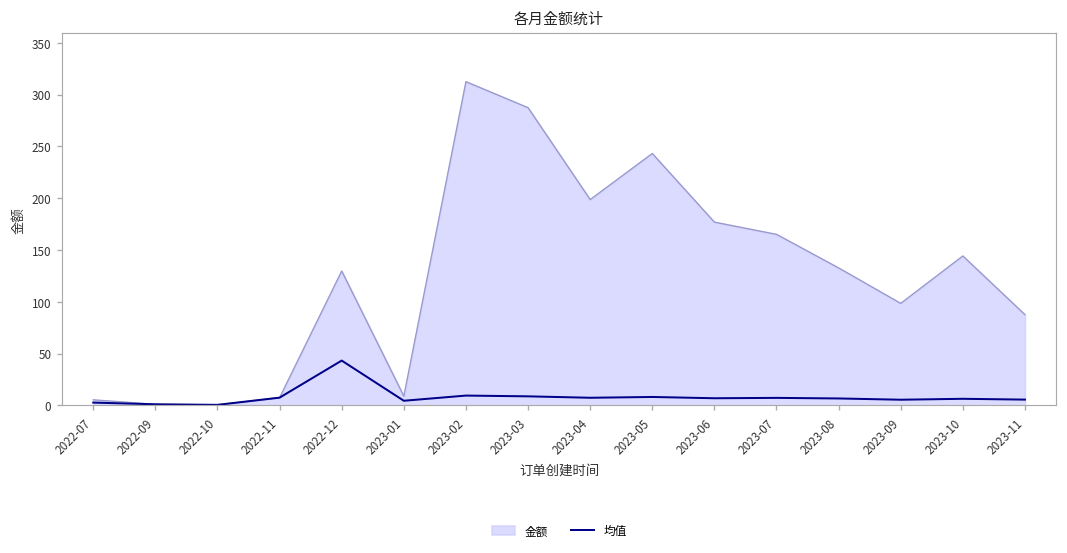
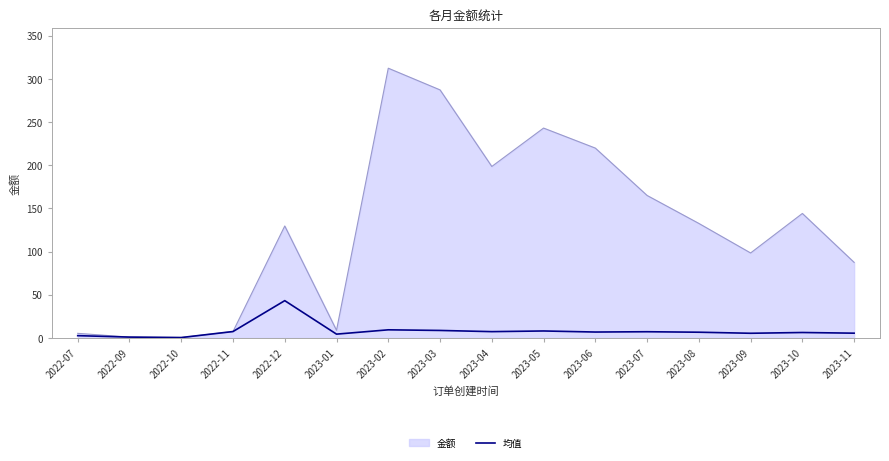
  {
    "金额": {
      "2022-12": 130,
      "2023-01": 10,
      "2023-02": 310,
      "2023-03": 290,
      "2023-04": 200,
      "2023-05": 240,
-     "2023-06": 180,
+     "2023-06": 220,
      "2023-07": 170,
      "2023-08": 130,
      "2023-09": 100,
      "2023-10": 140,
      "2023-11": 90
    },
    "均值": {
      "2022-12": 40,
      "2023-01": 0,
      "2023-02": 10,
      "2023-03": 10,
      "2023-04": 10,
      "2023-05": 10,
      "2023-06": 10,
      "2023-07": 10,
      "2023-08": 10,
      "2023-09": 10,
      "2023-10": 10,
      "2023-11": 10
    }
  }
